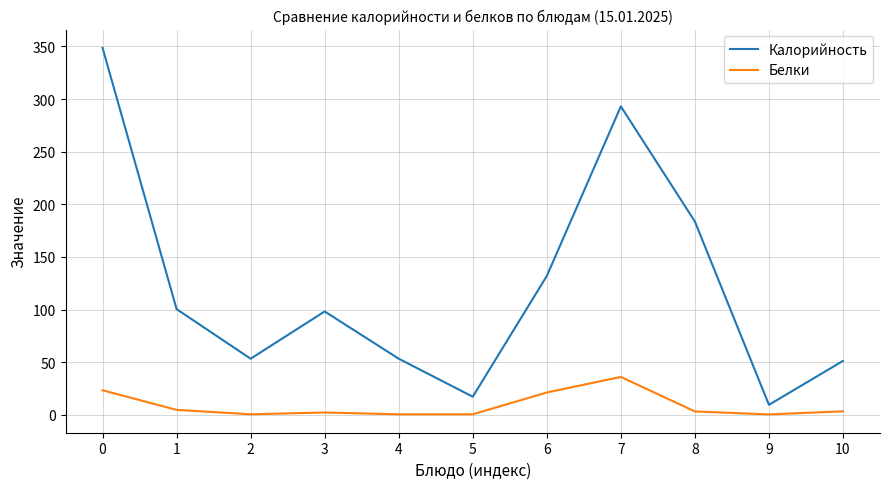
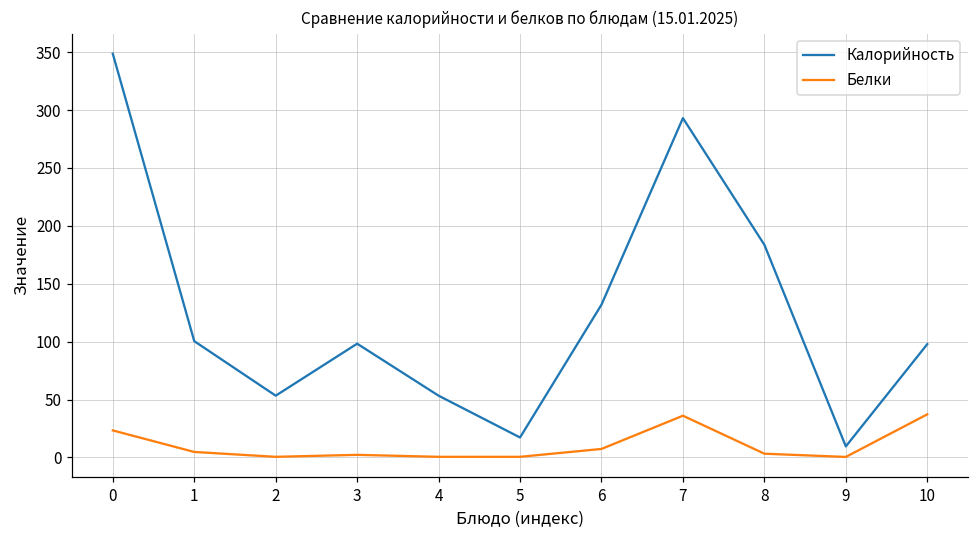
  {
    "Калорийность": {
      "0": 349,
      "1": 100,
      "2": 53,
      "3": 98,
      "4": 53,
      "5": 17,
      "6": 132,
      "7": 293,
      "8": 184,
      "9": 10,
-     "10": 51
+     "10": 98
    },
    "Белки": {
      "0": 23,
      "1": 5,
      "2": 1,
      "3": 2,
      "4": 1,
      "5": 1,
-     "6": 21,
+     "6": 7,
      "7": 36,
      "8": 3,
      "9": 0,
-     "10": 3
+     "10": 37
    }
  }
